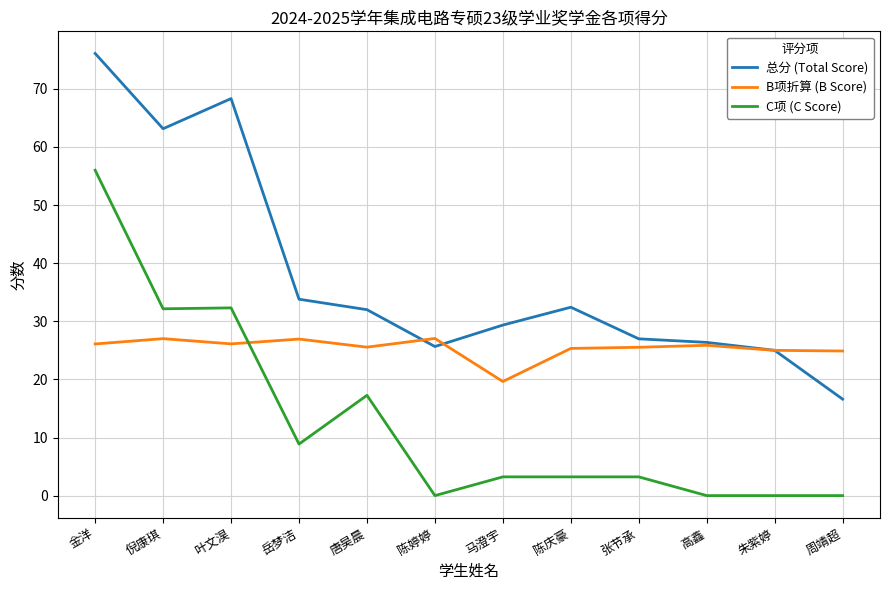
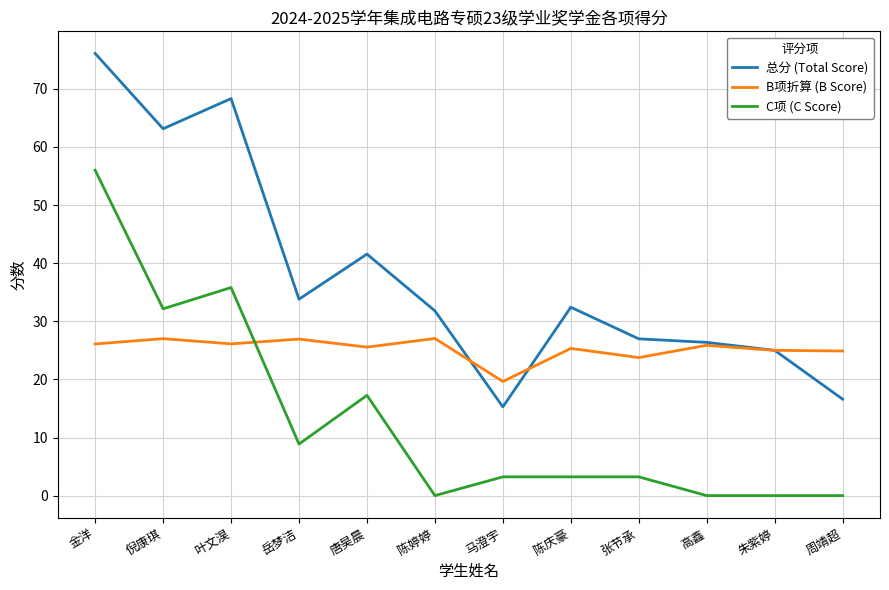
  {
    "总分 (Total Score)": {
      "金洋": 76,
      "倪康琪": 63,
      "叶文淏": 68,
      "岳梦洁": 34,
-     "唐昊晨": 32,
-     "陈婷婷": 26,
-     "马澄宇": 29,
+     "唐昊晨": 42,
+     "陈婷婷": 32,
+     "马澄宇": 15,
      "陈庆豪": 32,
      "张节承": 27,
      "高鑫": 26,
      "周靖超": 17
    },
    "B项折算 (B Score)": {
      "金洋": 26,
      "倪康琪": 27,
      "叶文淏": 26,
      "岳梦洁": 27,
      "唐昊晨": 26,
      "陈婷婷": 27,
      "马澄宇": 20,
      "陈庆豪": 25,
-     "张节承": 26,
+     "张节承": 24,
      "高鑫": 26,
      "周靖超": 25
    },
    "C项 (C Score)": {
      "金洋": 56,
      "倪康琪": 32,
-     "叶文淏": 32,
+     "叶文淏": 36,
      "岳梦洁": 9,
      "唐昊晨": 17,
      "陈婷婷": 0,
      "马澄宇": 3,
      "陈庆豪": 3,
      "张节承": 3,
      "高鑫": 0,
      "朱紫婷": 0,
      "周靖超": 0
    }
  }
